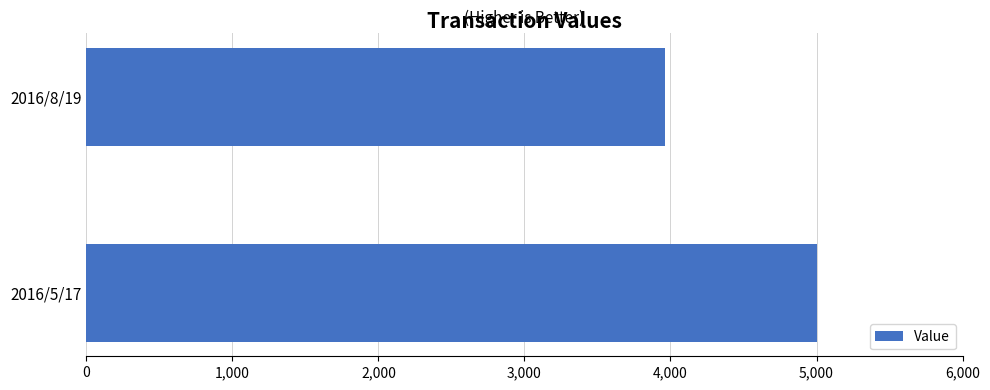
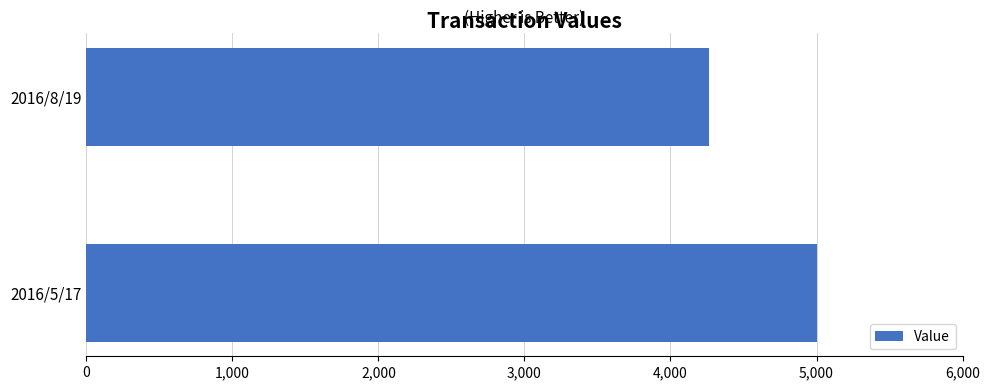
  {
-   "2016/8/19": "3,960",
+   "2016/8/19": "4,270",
    "2016/5/17": "5,000"
  }
